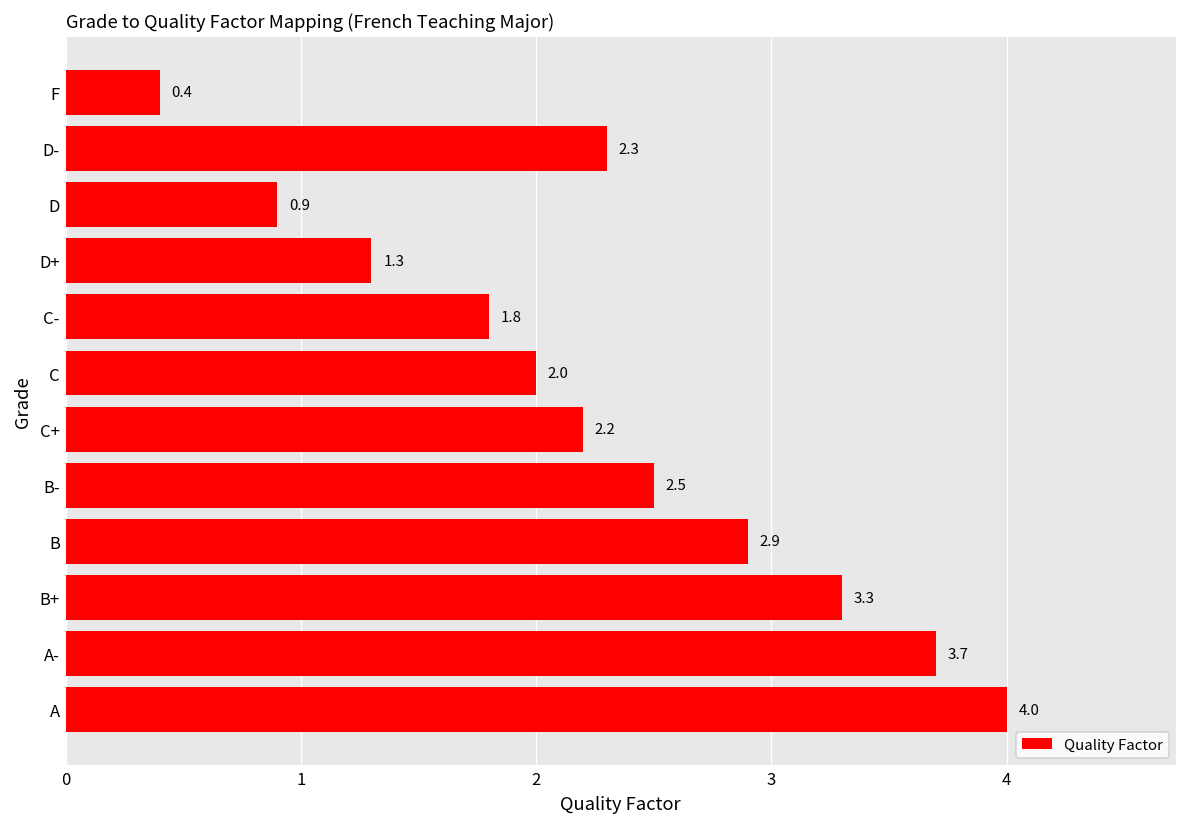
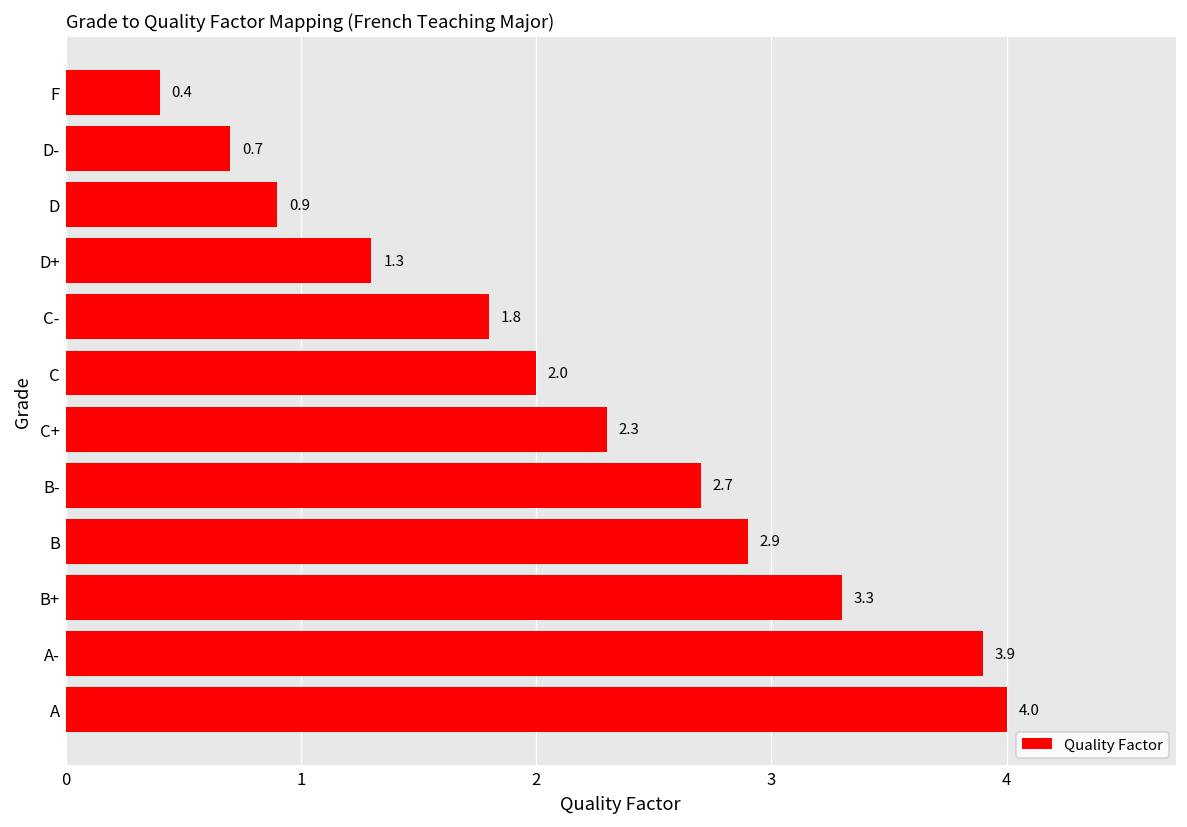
  {
    "F": 0.4,
-   "D-": 2.3,
+   "D-": 0.7,
    "D": 0.9,
    "D+": 1.3,
    "C-": 1.8,
    "C": 2.0,
-   "C+": 2.2,
-   "B-": 2.5,
+   "C+": 2.3,
+   "B-": 2.7,
    "B": 2.9,
    "B+": 3.3,
-   "A-": 3.7,
+   "A-": 3.9,
    "A": 4.0
  }
